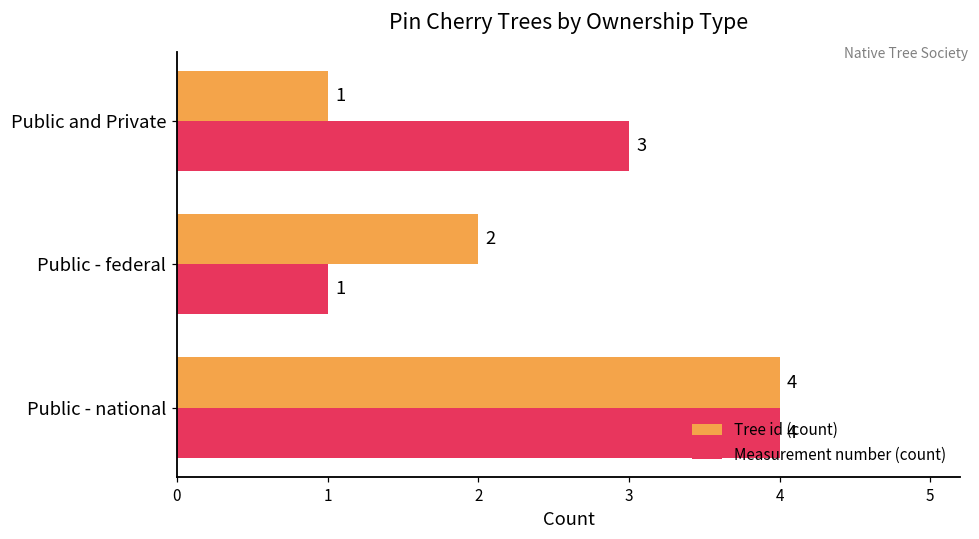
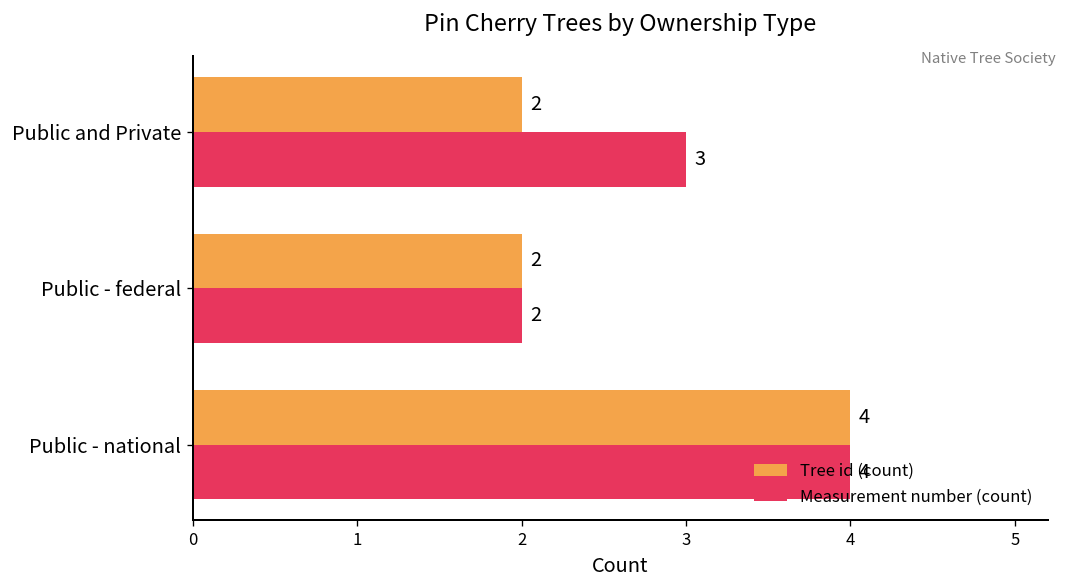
  {
    "Tree id (count)": {
-     "Public and Private": 1,
+     "Public and Private": 2,
      "Public - federal": 2,
      "Public - national": 4
    },
    "Measurement number (count)": {
      "Public and Private": 3,
-     "Public - federal": 1,
+     "Public - federal": 2,
      "Public - national": 4
    }
  }
